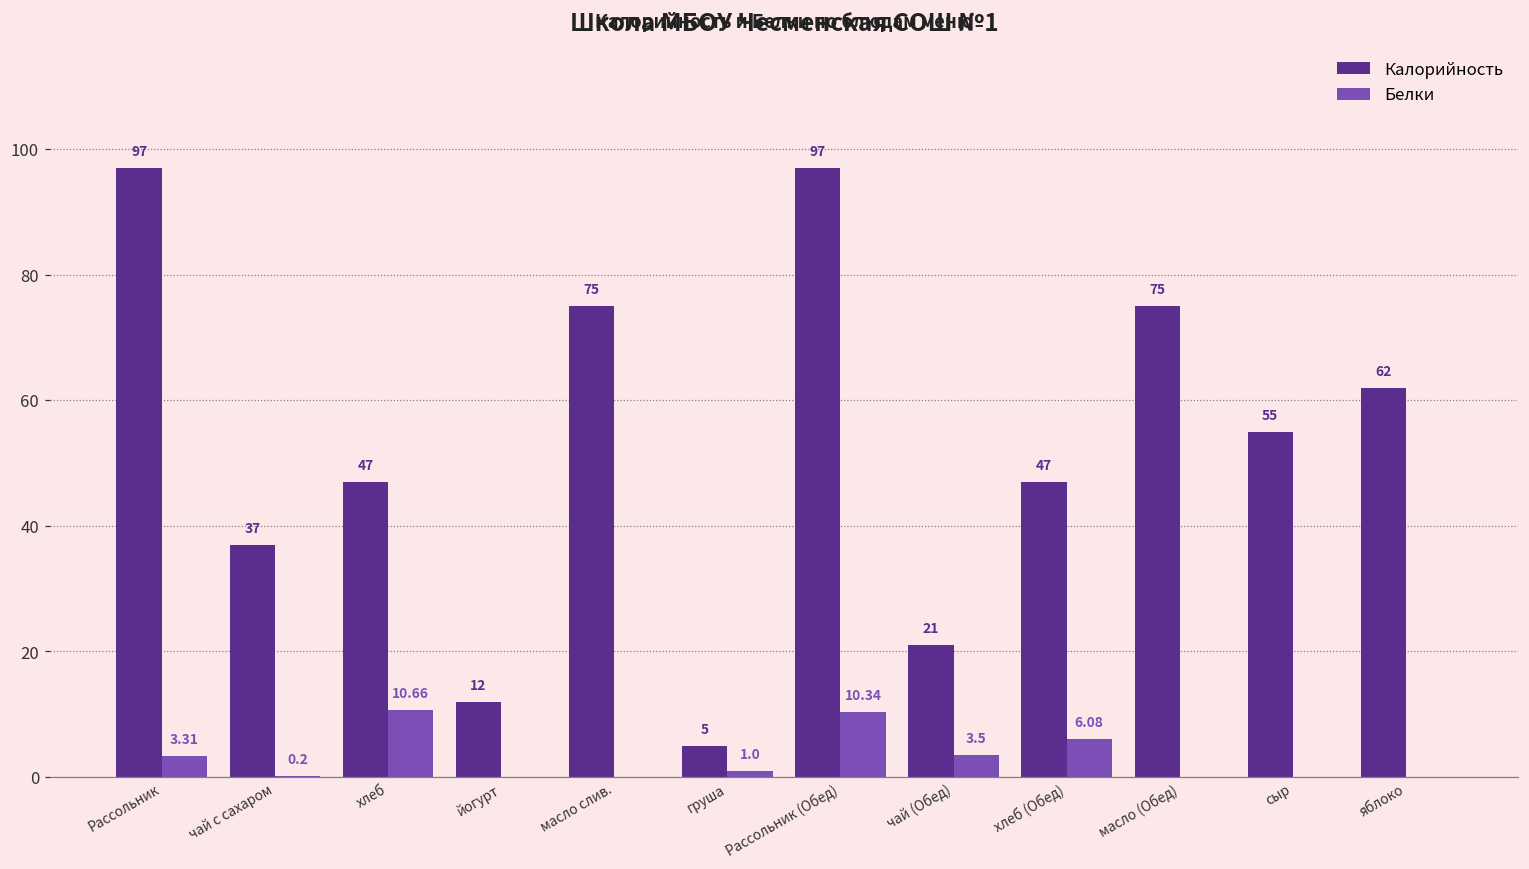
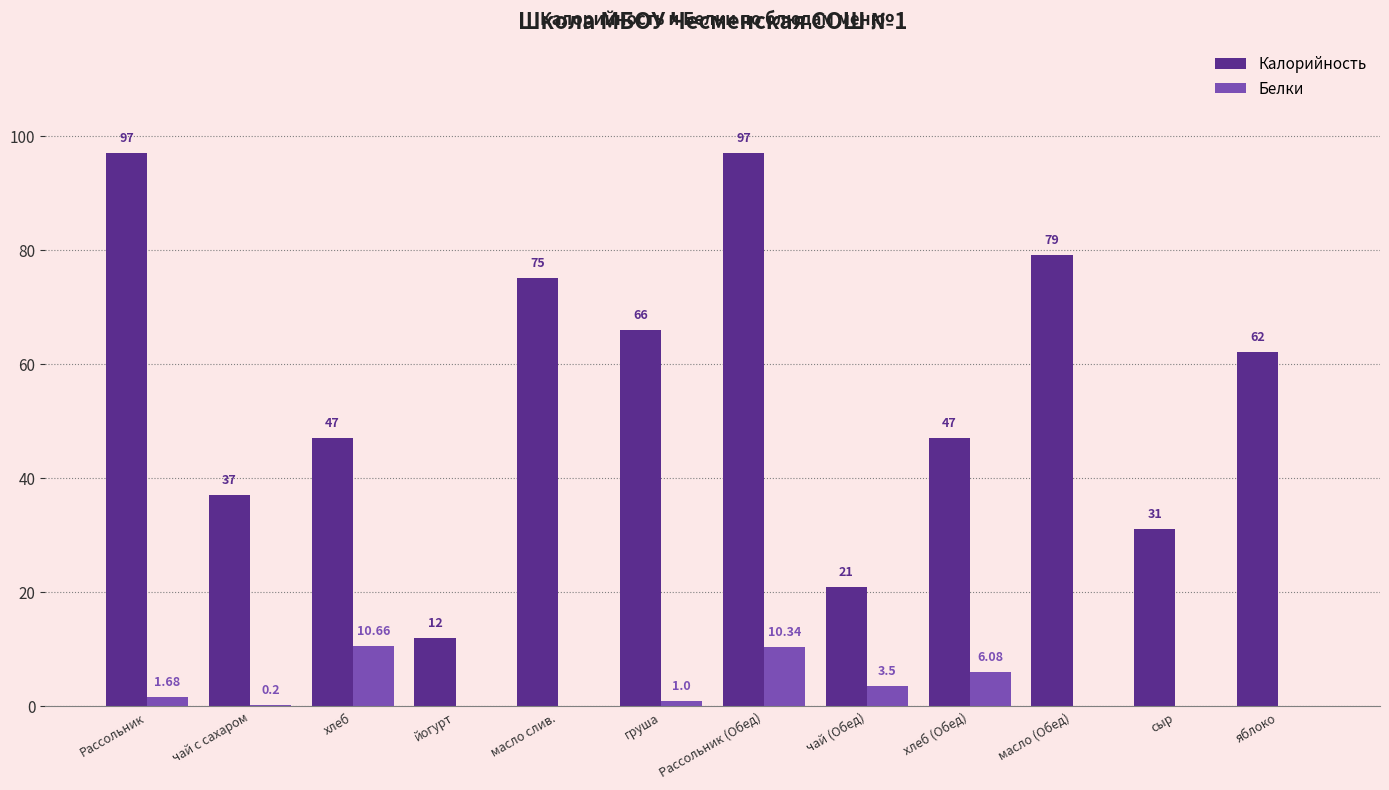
  {
    "Калорийность": {
      "Рассольник": 97,
      "чай с сахаром": 37,
      "хлеб": 47,
      "йогурт": 12,
      "масло слив.": 75,
-     "груша": 5,
+     "груша": 66,
      "Рассольник (Обед)": 97,
      "чай (Обед)": 21,
      "хлеб (Обед)": 47,
-     "масло (Обед)": 75,
-     "сыр": 55,
+     "масло (Обед)": 79,
+     "сыр": 31,
      "яблоко": 62
    },
    "Белки": {
-     "Рассольник": 3.31,
+     "Рассольник": 1.68,
      "чай с сахаром": 0.2,
      "хлеб": 10.66,
      "груша": 1.0,
      "Рассольник (Обед)": 10.34,
      "чай (Обед)": 3.5,
      "хлеб (Обед)": 6.08
    }
  }
